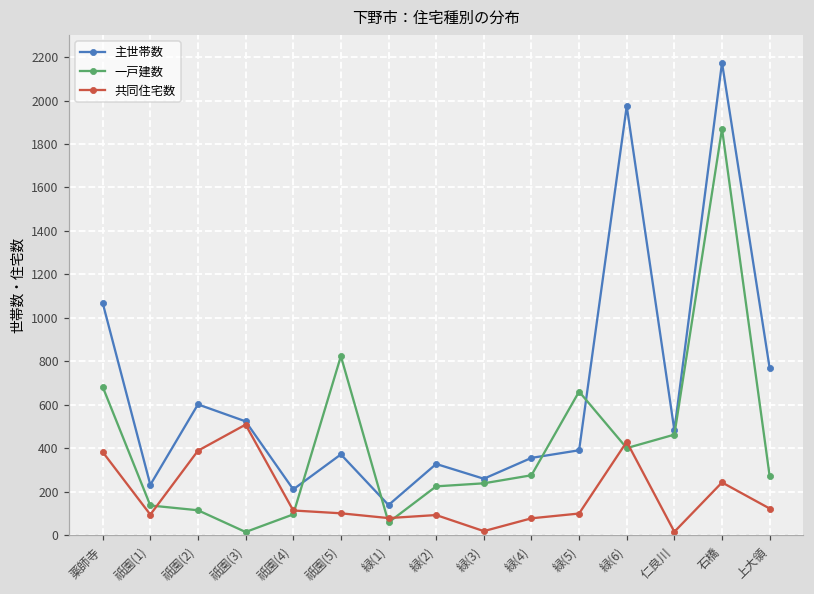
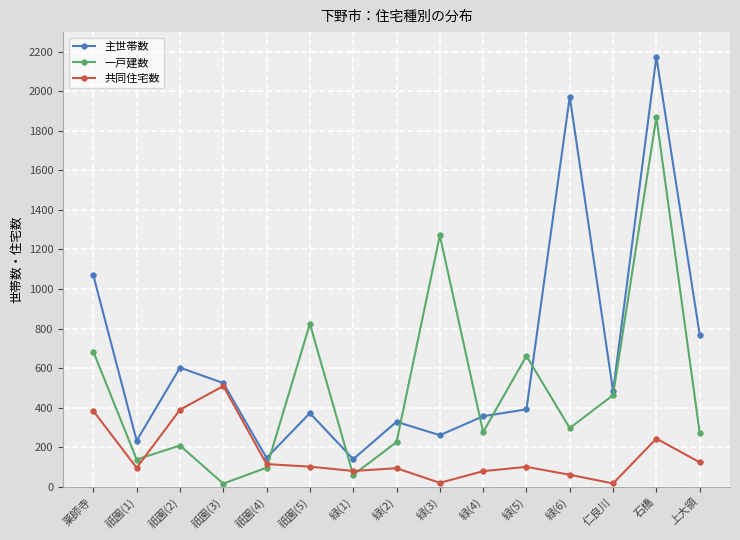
  {
    "主世帯数": {
      "薬師寺": 1070,
      "祇園(1)": 230,
      "祇園(2)": 600,
      "祇園(3)": 520,
-     "祇園(4)": 210,
+     "祇園(4)": 150,
      "祇園(5)": 370,
      "緑(1)": 140,
      "緑(2)": 330,
      "緑(3)": 260,
      "緑(4)": 360,
      "緑(5)": 390,
      "緑(6)": 1970,
      "仁良川": 480,
      "石橋": 2170,
      "上大領": 770
    },
    "一戸建数": {
      "薬師寺": 680,
      "祇園(1)": 140,
-     "祇園(2)": 120,
+     "祇園(2)": 210,
      "祇園(3)": 20,
      "祇園(4)": 100,
      "祇園(5)": 820,
      "緑(1)": 60,
      "緑(2)": 230,
-     "緑(3)": 240,
+     "緑(3)": 1270,
      "緑(4)": 280,
      "緑(5)": 660,
-     "緑(6)": 400,
+     "緑(6)": 300,
      "仁良川": 460,
      "石橋": 1870,
      "上大領": 270
    },
    "共同住宅数": {
      "薬師寺": 380,
      "祇園(1)": 100,
      "祇園(2)": 390,
      "祇園(3)": 510,
      "祇園(4)": 110,
      "祇園(5)": 100,
      "緑(1)": 80,
      "緑(2)": 90,
      "緑(3)": 20,
      "緑(4)": 80,
      "緑(5)": 100,
-     "緑(6)": 430,
+     "緑(6)": 60,
      "仁良川": 20,
      "石橋": 240,
      "上大領": 120
    }
  }
